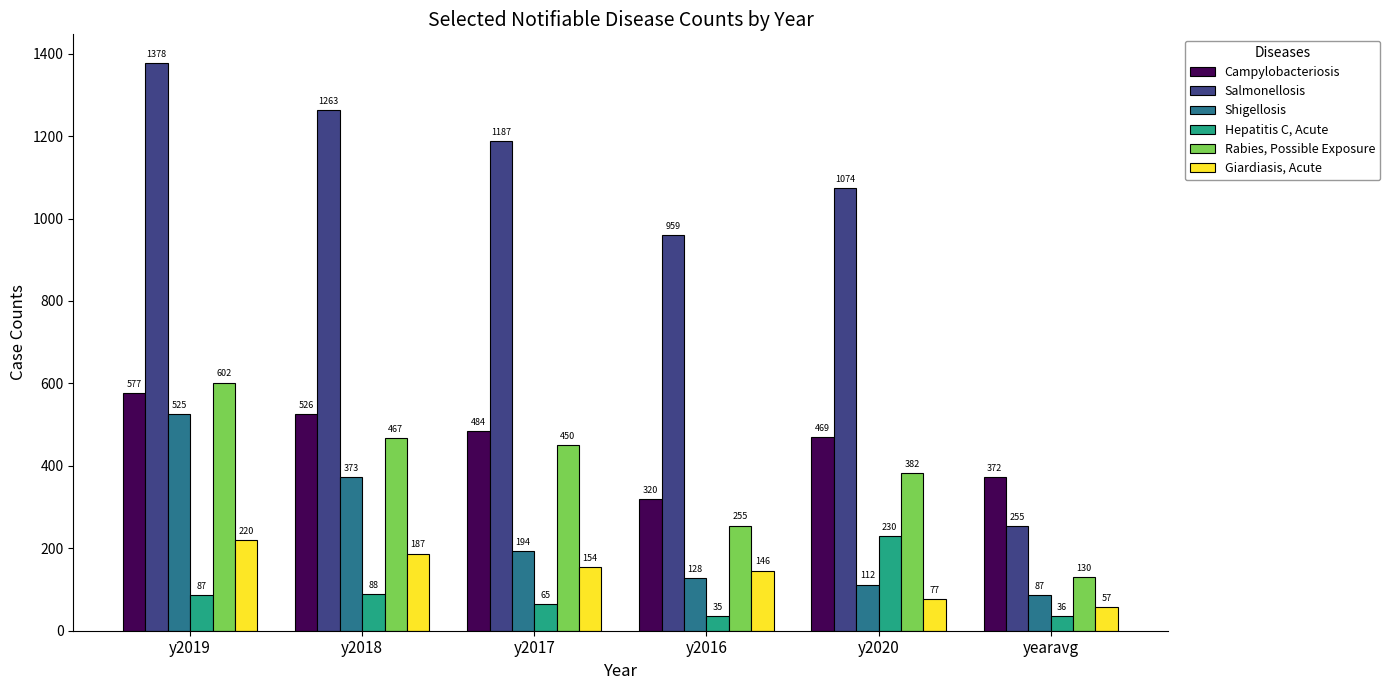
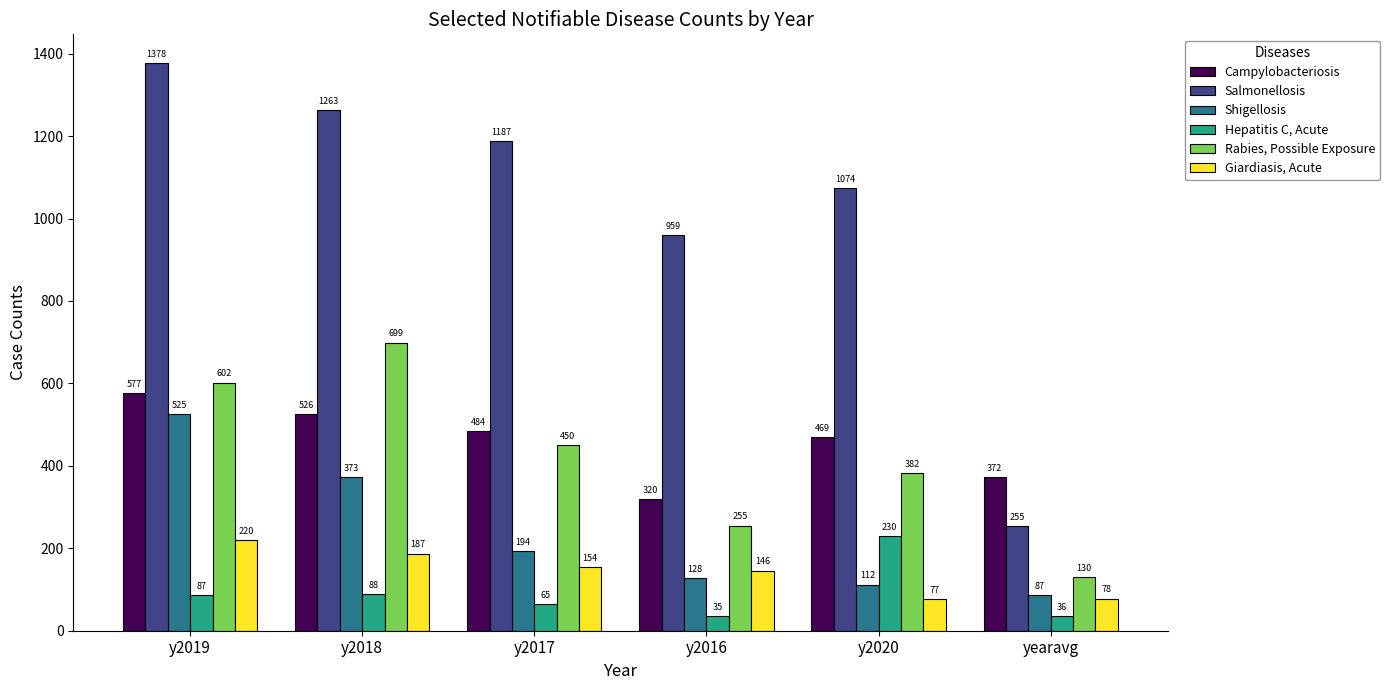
  {
    "Campylobacteriosis": {
      "y2019": 577,
      "y2018": 526,
      "y2017": 484,
      "y2016": 320,
      "y2020": 469,
      "yearavg": 372
    },
    "Rabies, Possible Exposure": {
      "y2019": 602,
-     "y2018": 467,
+     "y2018": 699,
      "y2017": 450,
      "y2016": 255,
      "y2020": 382,
      "yearavg": 130
    },
    "Giardiasis, Acute": {
      "y2019": 220,
      "y2018": 187,
      "y2017": 154,
      "y2016": 146,
      "y2020": 77,
-     "yearavg": 57
+     "yearavg": 78
    }
  }
